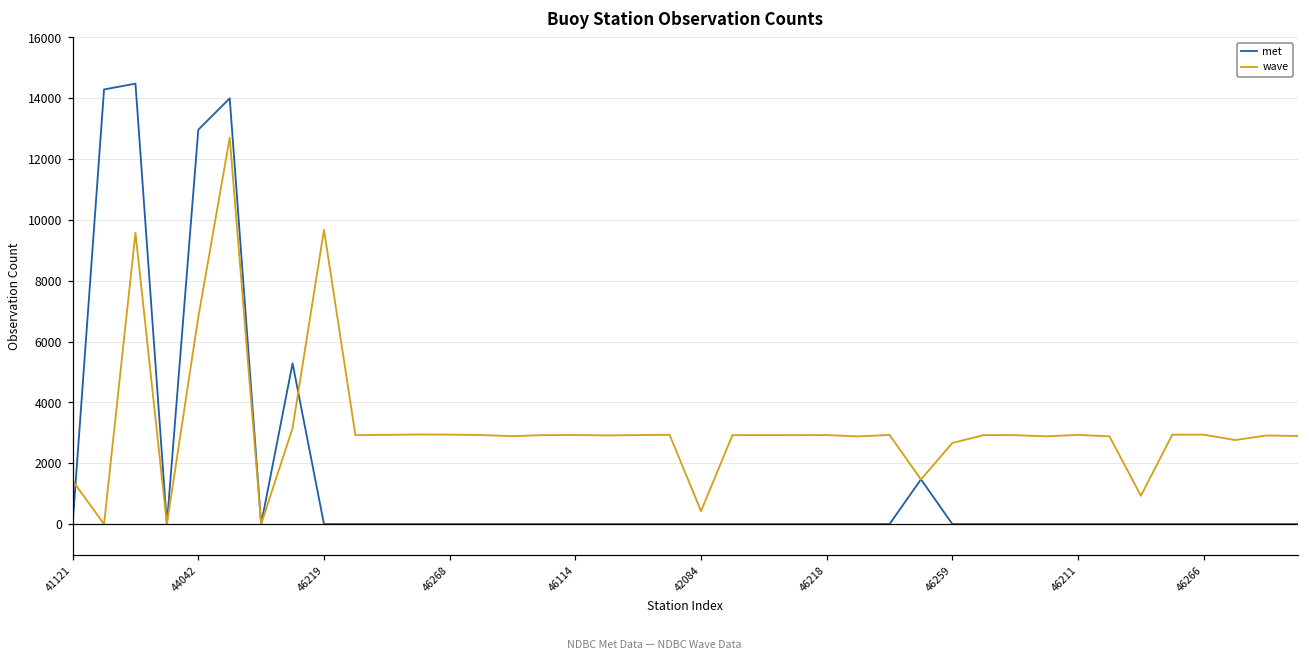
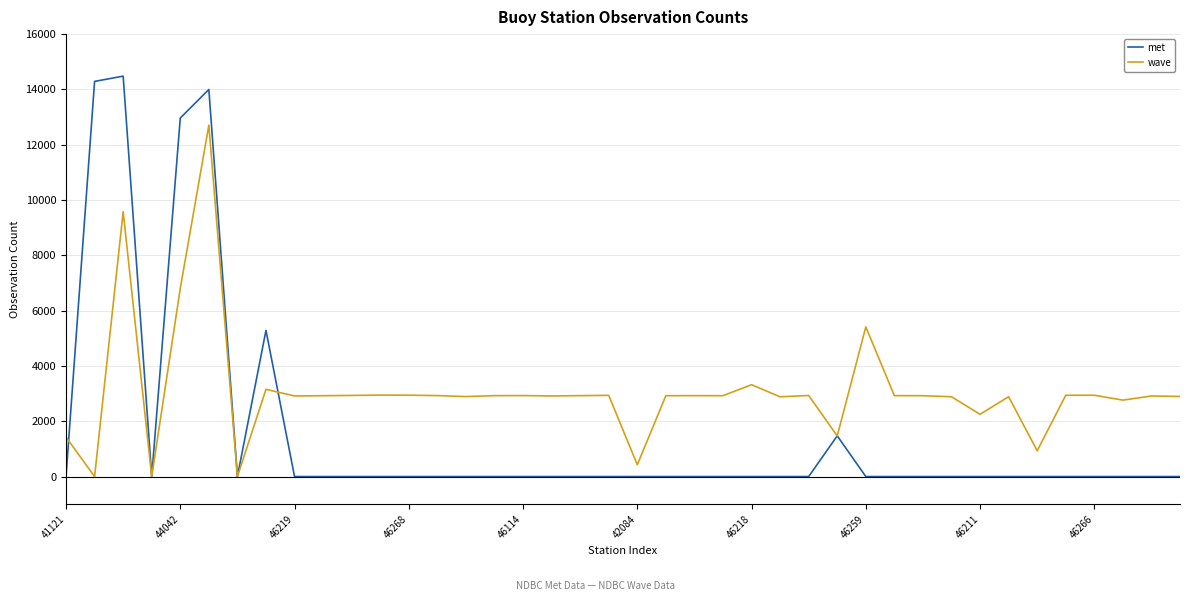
  {
    "met": {
      "41121": 0,
      "44042": 13000,
      "46219": 0,
      "46268": 0,
      "46114": 0,
      "42084": 0,
      "46218": 0,
      "46259": 0,
      "46211": 0,
      "46266": 0
    },
    "wave": {
      "41121": 1400,
      "44042": 6800,
-     "46219": 9700,
+     "46219": 2900,
      "46268": 2900,
      "46114": 2900,
      "42084": 400,
-     "46218": 2900,
-     "46259": 2700,
-     "46211": 2900,
+     "46218": 3300,
+     "46259": 5400,
+     "46211": 2300,
      "46266": 2900
    }
  }
